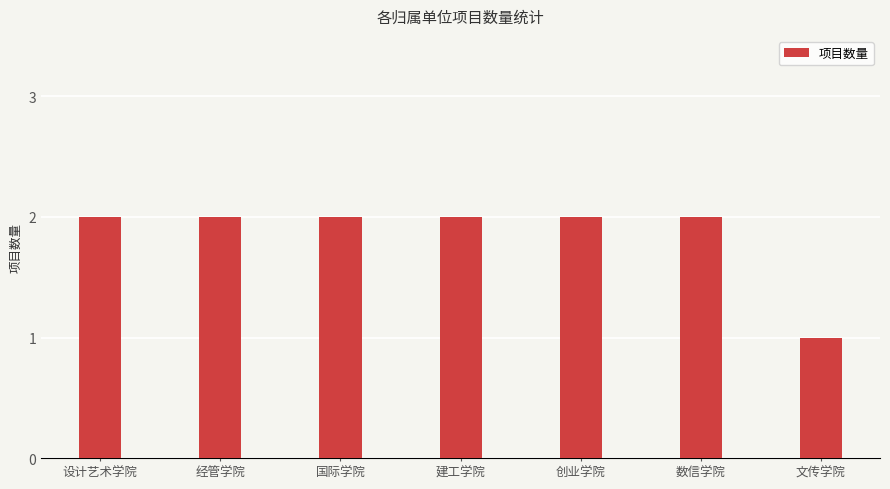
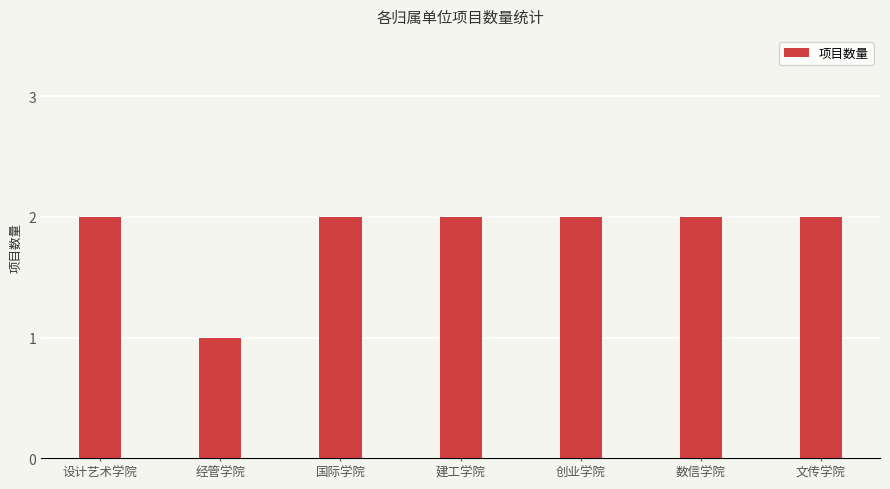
  {
    "设计艺术学院": 2,
-   "经管学院": 2,
+   "经管学院": 1,
    "国际学院": 2,
    "建工学院": 2,
    "创业学院": 2,
    "数信学院": 2,
-   "文传学院": 1
+   "文传学院": 2
  }
